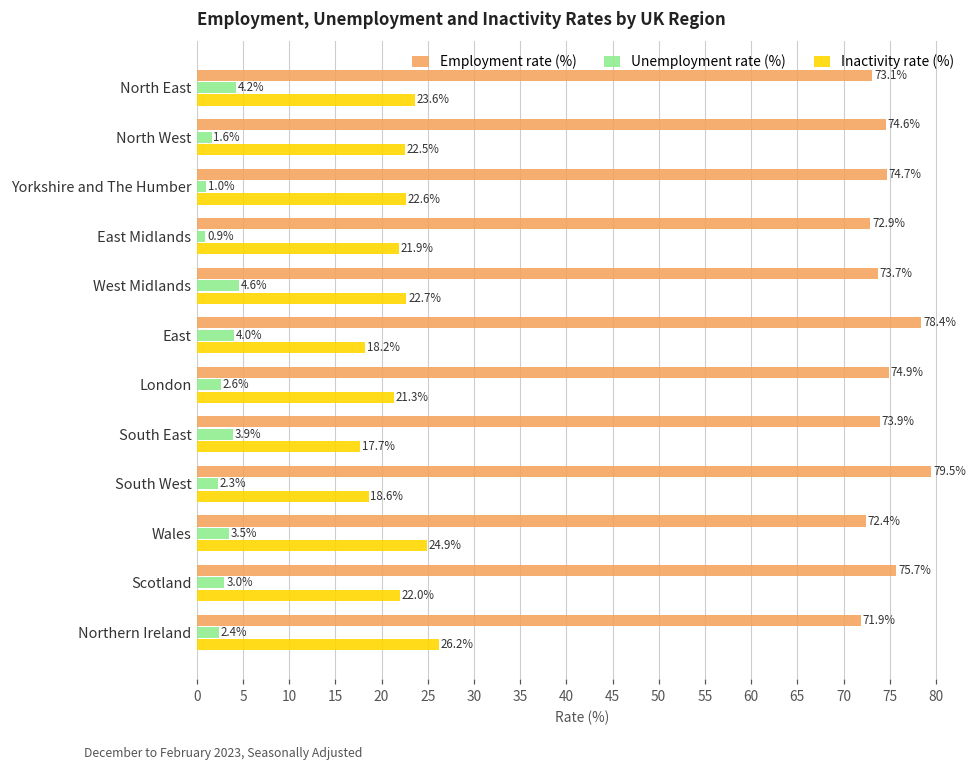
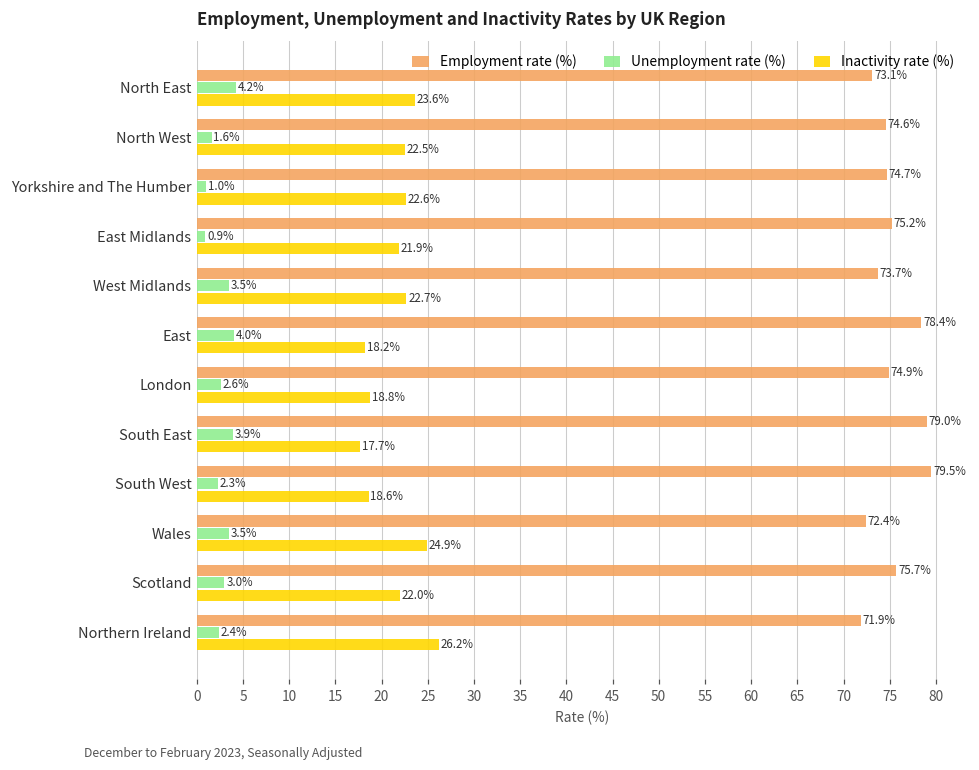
  {
    "Employment rate (%)": {
      "North East": "73.1%",
      "North West": "74.6%",
      "Yorkshire and The Humber": "74.7%",
-     "East Midlands": "72.9%",
+     "East Midlands": "75.2%",
      "West Midlands": "73.7%",
      "East": "78.4%",
      "London": "74.9%",
-     "South East": "73.9%",
+     "South East": "79.0%",
      "South West": "79.5%",
      "Wales": "72.4%",
      "Scotland": "75.7%",
      "Northern Ireland": "71.9%"
    },
    "Unemployment rate (%)": {
      "North East": "4.2%",
      "North West": "1.6%",
      "Yorkshire and The Humber": "1.0%",
      "East Midlands": "0.9%",
-     "West Midlands": "4.6%",
+     "West Midlands": "3.5%",
      "East": "4.0%",
      "London": "2.6%",
      "South East": "3.9%",
      "South West": "2.3%",
      "Wales": "3.5%",
      "Scotland": "3.0%",
      "Northern Ireland": "2.4%"
    },
    "Inactivity rate (%)": {
      "North East": "23.6%",
      "North West": "22.5%",
      "Yorkshire and The Humber": "22.6%",
      "East Midlands": "21.9%",
      "West Midlands": "22.7%",
      "East": "18.2%",
-     "London": "21.3%",
+     "London": "18.8%",
      "South East": "17.7%",
      "South West": "18.6%",
      "Wales": "24.9%",
      "Scotland": "22.0%",
      "Northern Ireland": "26.2%"
    }
  }
